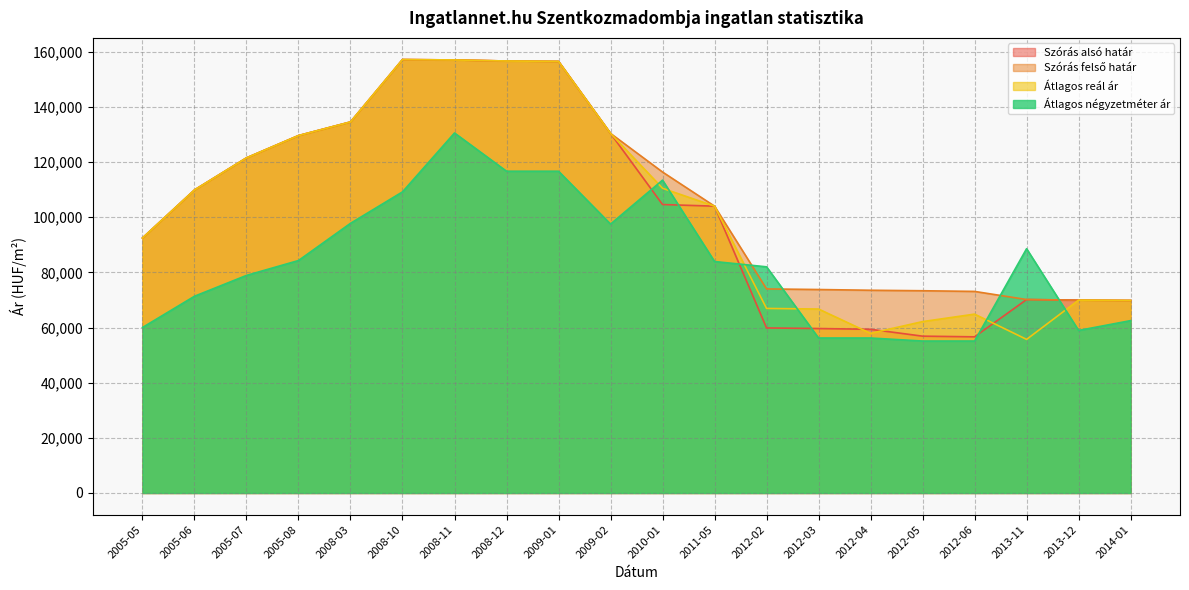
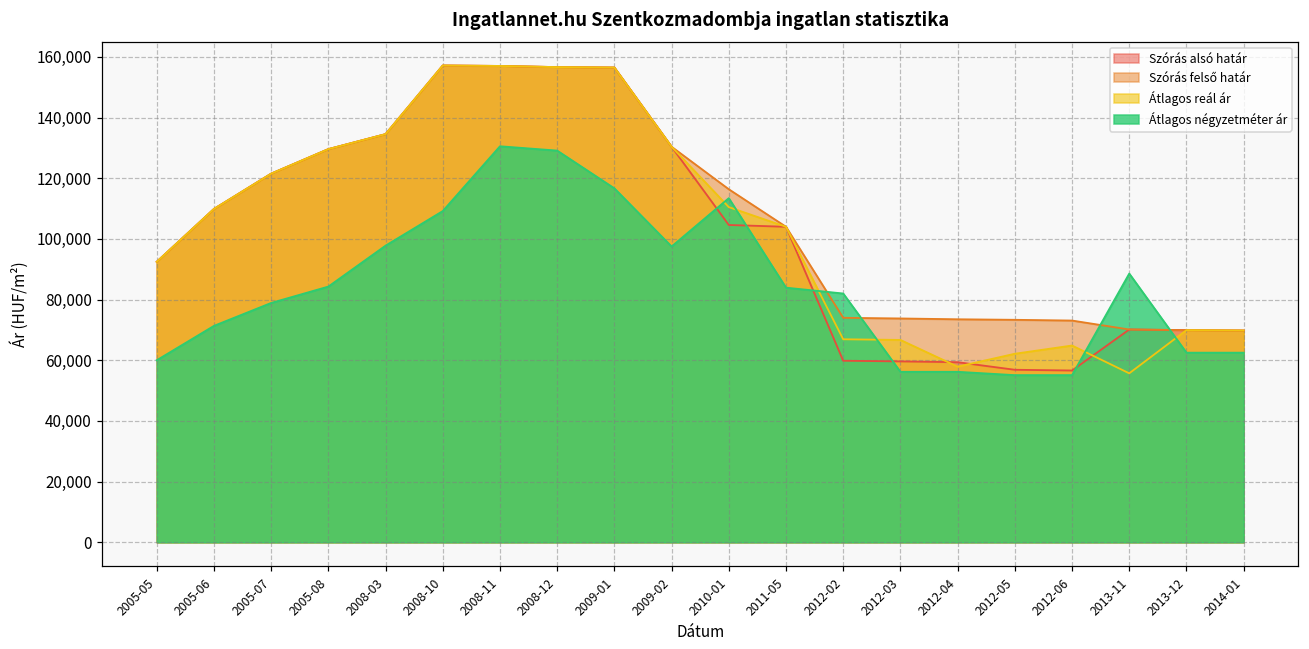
  {
    "Átlagos reál ár": {
      "2010-01": "110,000",
      "2012-02": "67,000",
      "2012-03": "67,000",
      "2012-04": "58,000",
      "2012-05": "62,000",
      "2012-06": "65,000",
      "2013-11": "56,000"
    },
    "Átlagos négyzetméter ár": {
      "2005-05": "60,000",
      "2005-06": "71,000",
      "2005-07": "79,000",
      "2005-08": "84,000",
      "2008-03": "98,000",
      "2008-10": "109,000",
      "2008-11": "131,000",
-     "2008-12": "117,000",
+     "2008-12": "129,000",
      "2009-01": "117,000",
      "2009-02": "97,000",
      "2010-01": "113,000",
      "2011-05": "84,000",
      "2012-02": "82,000",
      "2012-03": "56,000",
      "2012-04": "56,000",
      "2012-05": "55,000",
      "2012-06": "55,000",
      "2013-11": "89,000",
-     "2013-12": "59,000",
+     "2013-12": "63,000",
      "2014-01": "63,000"
    }
  }
